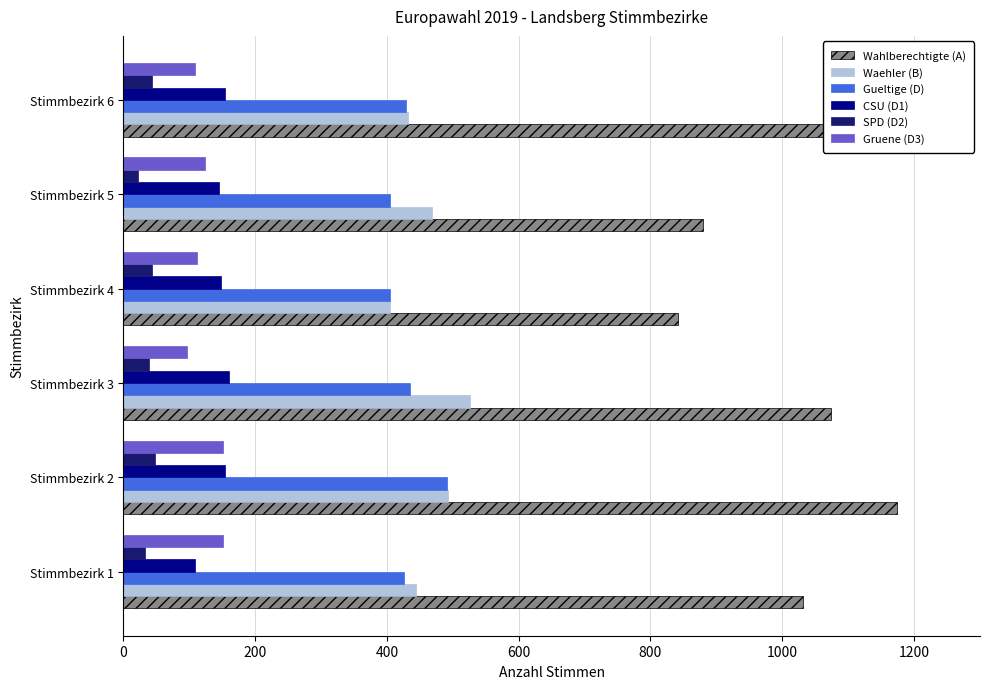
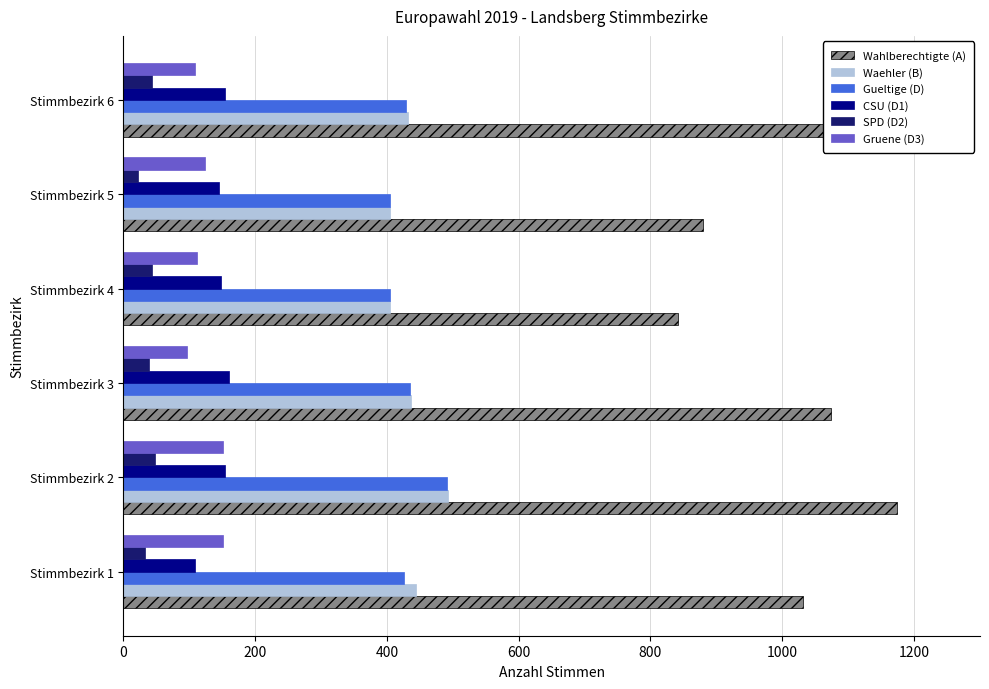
  {
    "Wahlberechtigte (A)": {
      "Stimmbezirk 5": 880,
      "Stimmbezirk 4": 840,
      "Stimmbezirk 3": 1070,
      "Stimmbezirk 2": 1170,
      "Stimmbezirk 1": 1030
    },
    "Waehler (B)": {
      "Stimmbezirk 6": 430,
-     "Stimmbezirk 5": 470,
+     "Stimmbezirk 5": 410,
      "Stimmbezirk 4": 410,
-     "Stimmbezirk 3": 530,
+     "Stimmbezirk 3": 440,
      "Stimmbezirk 2": 490,
      "Stimmbezirk 1": 440
    }
  }
